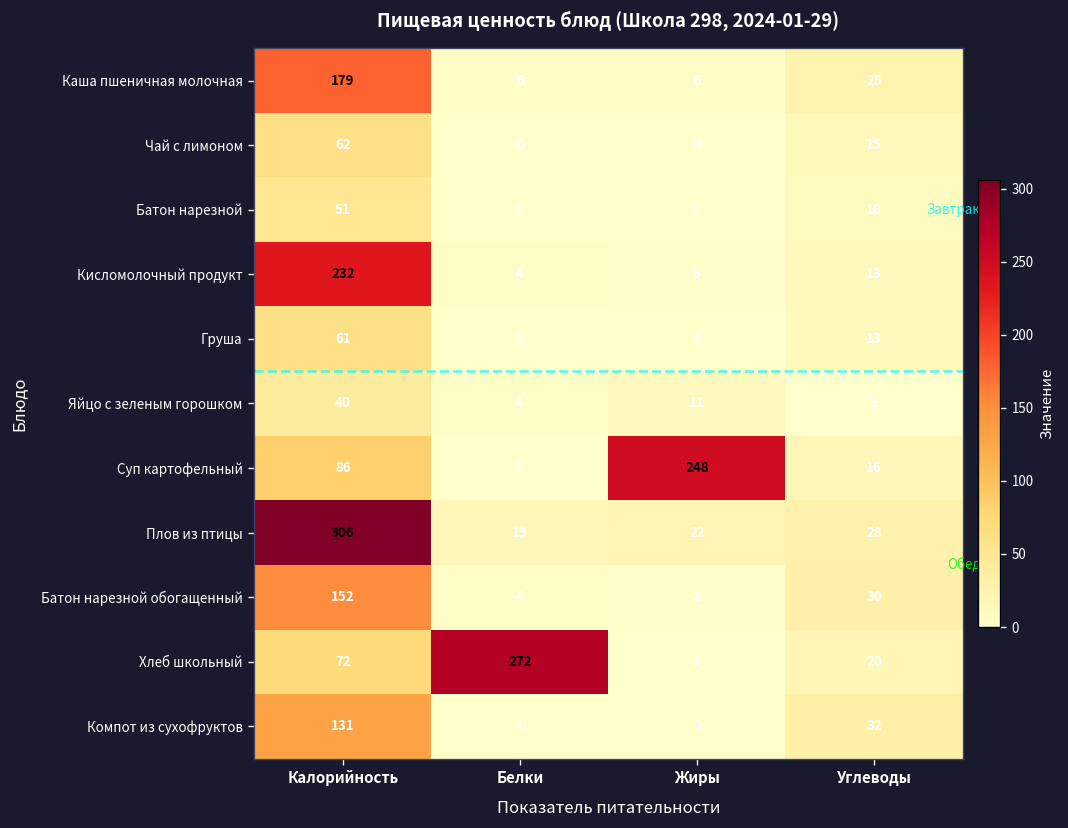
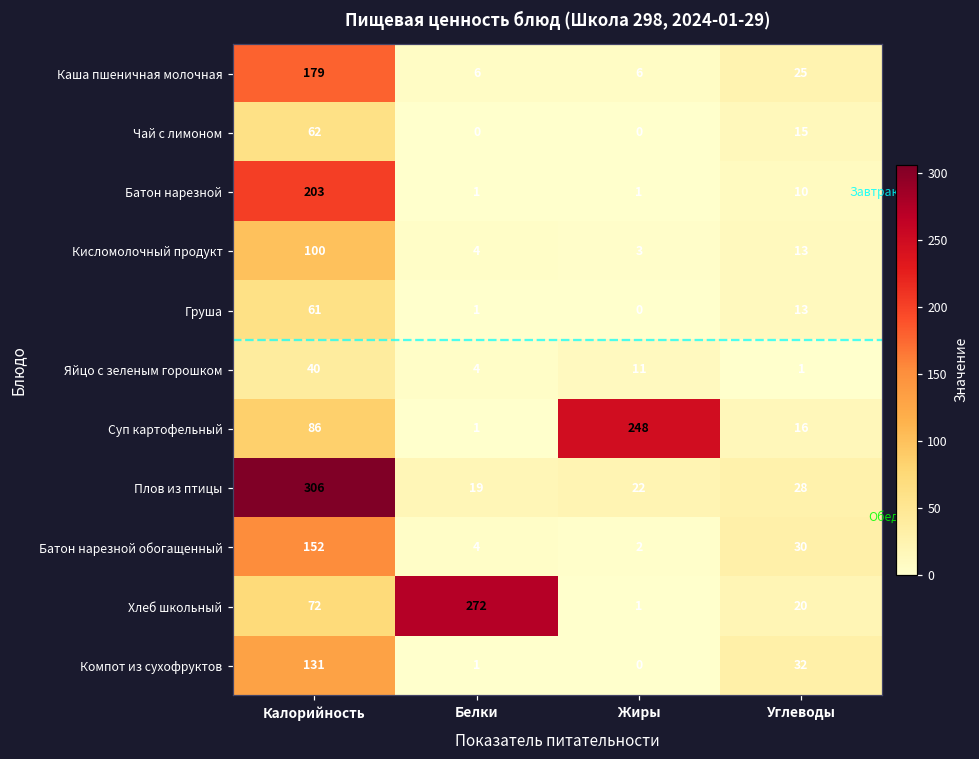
  {
    "Каша пшеничная молочная": {
      "Калорийность": 179,
      "Белки": 6,
      "Жиры": 6,
      "Углеводы": 25
    },
    "Чай с лимоном": {
      "Калорийность": 62,
      "Белки": 0,
      "Жиры": 0,
      "Углеводы": 15
    },
    "Батон нарезной": {
-     "Калорийность": 51,
+     "Калорийность": 203,
      "Белки": 1,
      "Жиры": 1
    },
    "Кисломолочный продукт": {
-     "Калорийность": 232,
+     "Калорийность": 100,
      "Белки": 4,
      "Жиры": 3,
      "Углеводы": 13
    },
    "Груша": {
      "Калорийность": 61,
      "Белки": 1,
      "Жиры": 0,
      "Углеводы": 13
    },
    "Яйцо с зеленым горошком": {
      "Калорийность": 40,
      "Белки": 4,
      "Жиры": 11,
      "Углеводы": 1
    },
    "Суп картофельный": {
      "Калорийность": 86,
      "Белки": 1,
      "Жиры": 248,
      "Углеводы": 16
    },
    "Плов из птицы": {
      "Калорийность": 306,
      "Белки": 19,
      "Жиры": 22,
      "Углеводы": 28
    },
    "Батон нарезной обогащенный": {
      "Калорийность": 152,
      "Белки": 4,
      "Жиры": 2,
      "Углеводы": 30
    },
    "Хлеб школьный": {
      "Калорийность": 72,
      "Белки": 272,
      "Жиры": 1,
      "Углеводы": 20
    },
    "Компот из сухофруктов": {
      "Калорийность": 131,
      "Белки": 1,
      "Жиры": 0,
      "Углеводы": 32
    }
  }
